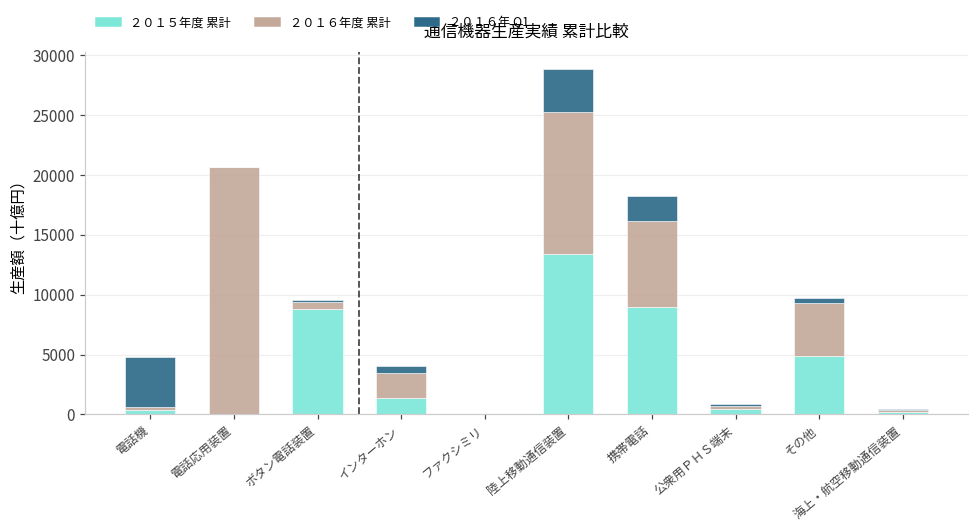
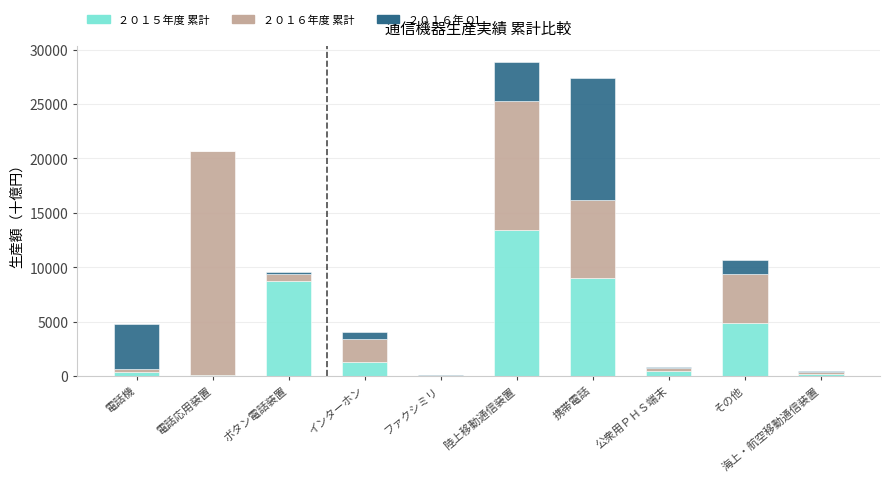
  {
    "２０１５年度 累計": {
      "電話機": 300,
      "ボタン電話装置": 8800,
      "インターホン": 1300,
      "陸上移動通信装置": 13400,
      "携帯電話": 9000,
      "公衆用ＰＨＳ端末": 500,
      "その他": 4900
    },
    "２０１６年度 累計": {
      "電話機": 300,
      "電話応用装置": 20600,
      "ボタン電話装置": 600,
      "インターホン": 2100,
      "陸上移動通信装置": 11900,
      "携帯電話": 7200,
      "公衆用ＰＨＳ端末": 300,
      "その他": 4500
    },
    "２０１６年 Q1": {
      "電話機": 4200,
      "インターホン": 600,
      "陸上移動通信装置": 3600,
-     "携帯電話": 2100,
-     "その他": 400
+     "携帯電話": 11300,
+     "その他": 1300
    }
  }
